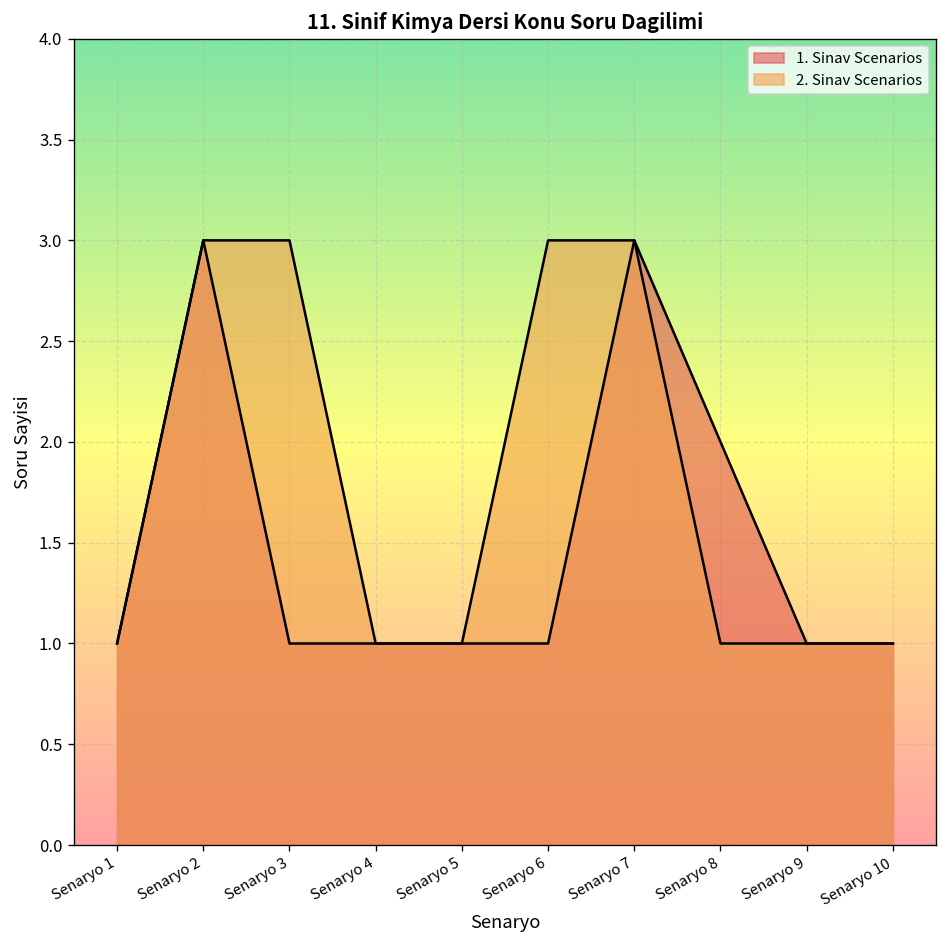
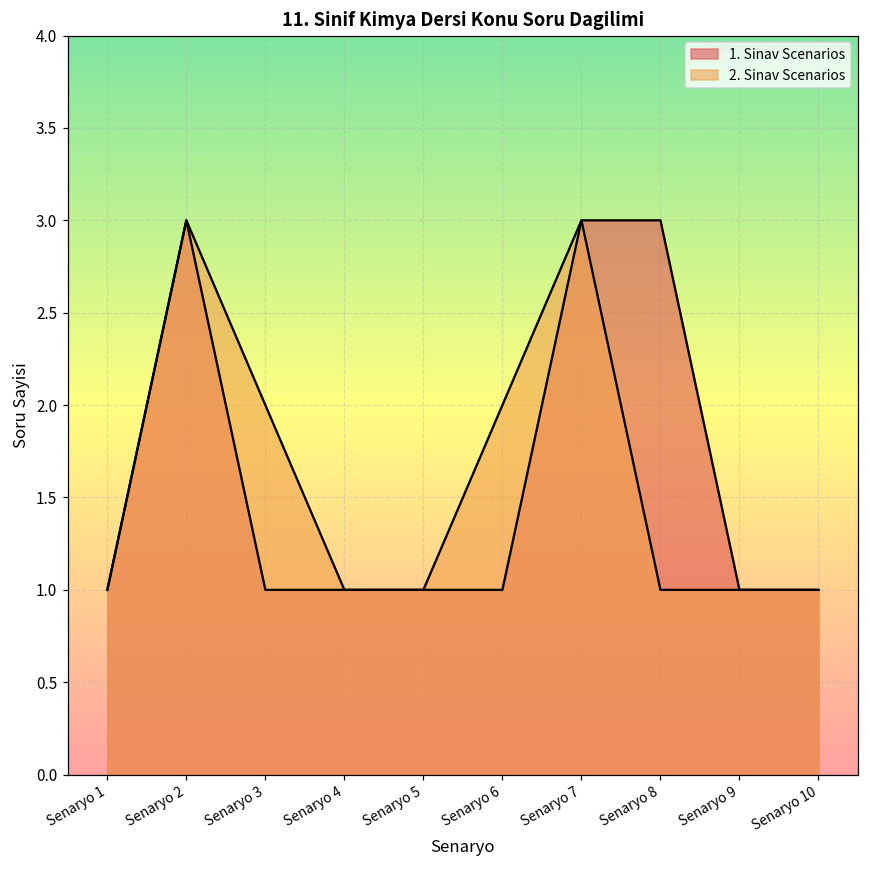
  {
    "1. Sinav Scenarios": {
      "Senaryo 3": 1,
      "Senaryo 6": 1,
-     "Senaryo 8": 2
+     "Senaryo 8": 3
    },
    "2. Sinav Scenarios": {
-     "Senaryo 3": 3,
-     "Senaryo 6": 3,
+     "Senaryo 3": 2,
+     "Senaryo 6": 2,
      "Senaryo 8": 1
    }
  }
